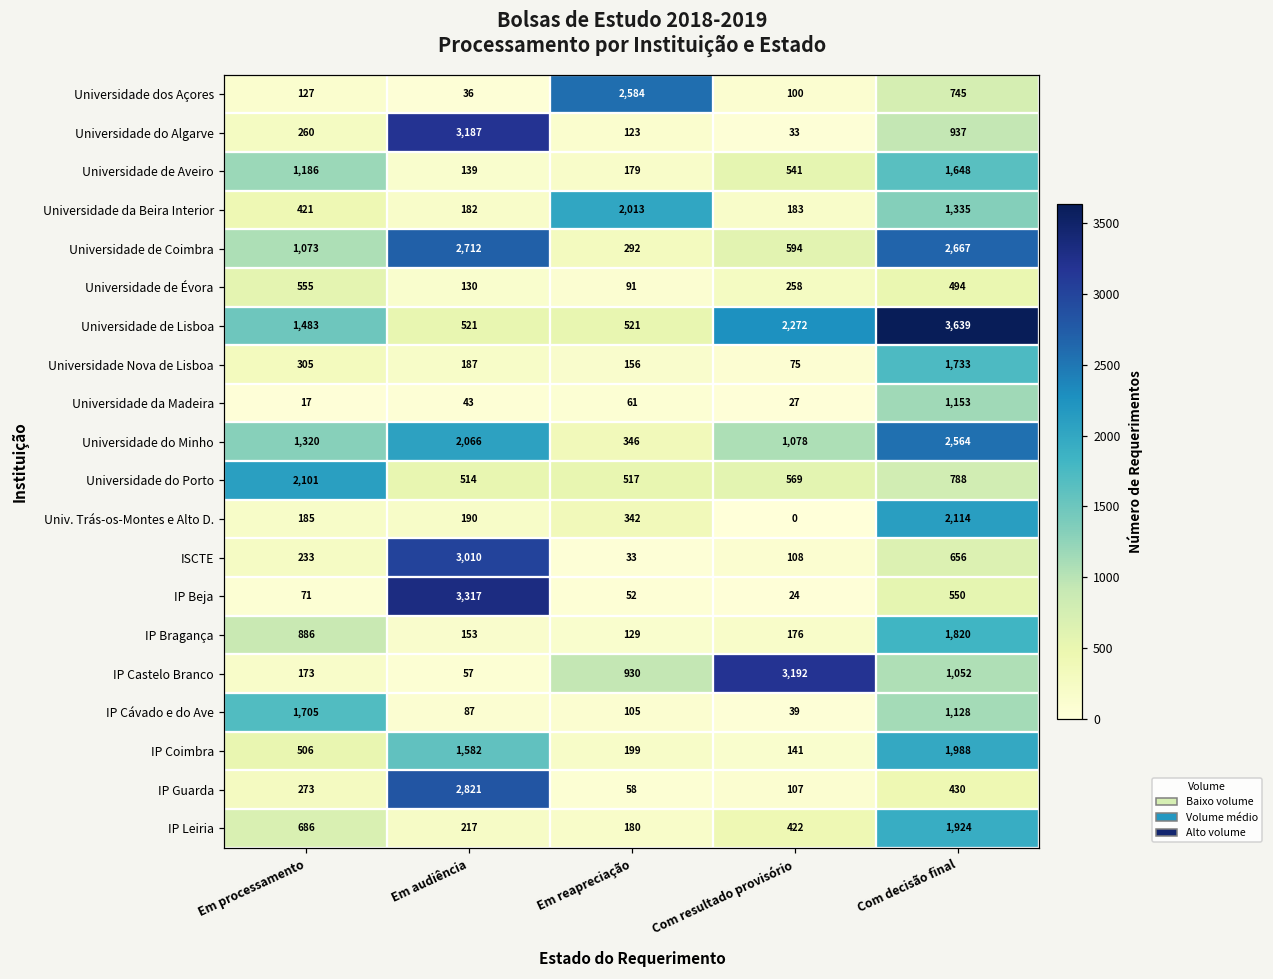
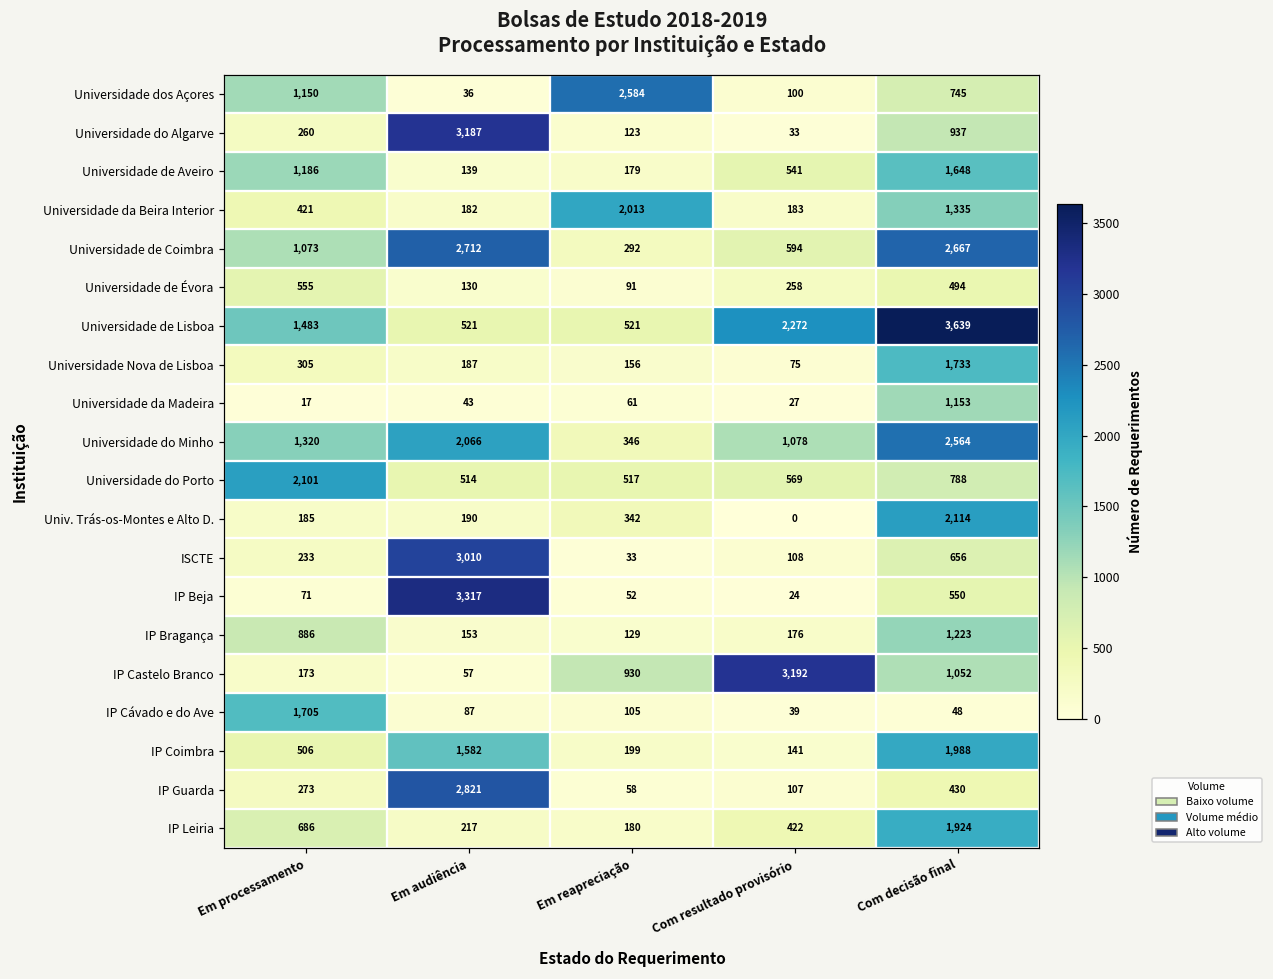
  {
    "Universidade dos Açores": {
-     "Em processamento": "127",
+     "Em processamento": "1,150",
      "Em audiência": "36",
      "Em reapreciação": "2,584",
      "Com resultado provisório": "100",
      "Com decisão final": "745"
    },
    "Universidade do Algarve": {
      "Em processamento": "260",
      "Em audiência": "3,187",
      "Em reapreciação": "123",
      "Com resultado provisório": "33",
      "Com decisão final": "937"
    },
    "Universidade de Aveiro": {
      "Em processamento": "1,186",
      "Em audiência": "139",
      "Em reapreciação": "179",
      "Com resultado provisório": "541",
      "Com decisão final": "1,648"
    },
    "Universidade da Beira Interior": {
      "Em processamento": "421",
      "Em audiência": "182",
      "Em reapreciação": "2,013",
      "Com resultado provisório": "183",
      "Com decisão final": "1,335"
    },
    "Universidade de Coimbra": {
      "Em processamento": "1,073",
      "Em audiência": "2,712",
      "Em reapreciação": "292",
      "Com resultado provisório": "594",
      "Com decisão final": "2,667"
    },
    "Universidade de Évora": {
      "Em processamento": "555",
      "Em audiência": "130",
      "Em reapreciação": "91",
      "Com resultado provisório": "258",
      "Com decisão final": "494"
    },
    "Universidade de Lisboa": {
      "Em processamento": "1,483",
      "Em audiência": "521",
      "Em reapreciação": "521",
      "Com resultado provisório": "2,272",
      "Com decisão final": "3,639"
    },
    "Universidade Nova de Lisboa": {
      "Em processamento": "305",
      "Em audiência": "187",
      "Em reapreciação": "156",
      "Com resultado provisório": "75",
      "Com decisão final": "1,733"
    },
    "Universidade da Madeira": {
      "Em processamento": "17",
      "Em audiência": "43",
      "Em reapreciação": "61",
      "Com resultado provisório": "27",
      "Com decisão final": "1,153"
    },
    "Universidade do Minho": {
      "Em processamento": "1,320",
      "Em audiência": "2,066",
      "Em reapreciação": "346",
      "Com resultado provisório": "1,078",
      "Com decisão final": "2,564"
    },
    "Universidade do Porto": {
      "Em processamento": "2,101",
      "Em audiência": "514",
      "Em reapreciação": "517",
      "Com resultado provisório": "569",
      "Com decisão final": "788"
    },
    "Univ. Trás-os-Montes e Alto D.": {
      "Em processamento": "185",
      "Em audiência": "190",
      "Em reapreciação": "342",
      "Com resultado provisório": "0",
      "Com decisão final": "2,114"
    },
    "ISCTE": {
      "Em processamento": "233",
      "Em audiência": "3,010",
      "Em reapreciação": "33",
      "Com resultado provisório": "108",
      "Com decisão final": "656"
    },
    "IP Beja": {
      "Em processamento": "71",
      "Em audiência": "3,317",
      "Em reapreciação": "52",
      "Com resultado provisório": "24",
      "Com decisão final": "550"
    },
    "IP Bragança": {
      "Em processamento": "886",
      "Em audiência": "153",
      "Em reapreciação": "129",
      "Com resultado provisório": "176",
-     "Com decisão final": "1,820"
+     "Com decisão final": "1,223"
    },
    "IP Castelo Branco": {
      "Em processamento": "173",
      "Em audiência": "57",
      "Em reapreciação": "930",
      "Com resultado provisório": "3,192",
      "Com decisão final": "1,052"
    },
    "IP Cávado e do Ave": {
      "Em processamento": "1,705",
      "Em audiência": "87",
      "Em reapreciação": "105",
      "Com resultado provisório": "39",
-     "Com decisão final": "1,128"
+     "Com decisão final": "48"
    },
    "IP Coimbra": {
      "Em processamento": "506",
      "Em audiência": "1,582",
      "Em reapreciação": "199",
      "Com resultado provisório": "141",
      "Com decisão final": "1,988"
    },
    "IP Guarda": {
      "Em processamento": "273",
      "Em audiência": "2,821",
      "Em reapreciação": "58",
      "Com resultado provisório": "107",
      "Com decisão final": "430"
    },
    "IP Leiria": {
      "Em processamento": "686",
      "Em audiência": "217",
      "Em reapreciação": "180",
      "Com resultado provisório": "422",
      "Com decisão final": "1,924"
    }
  }
